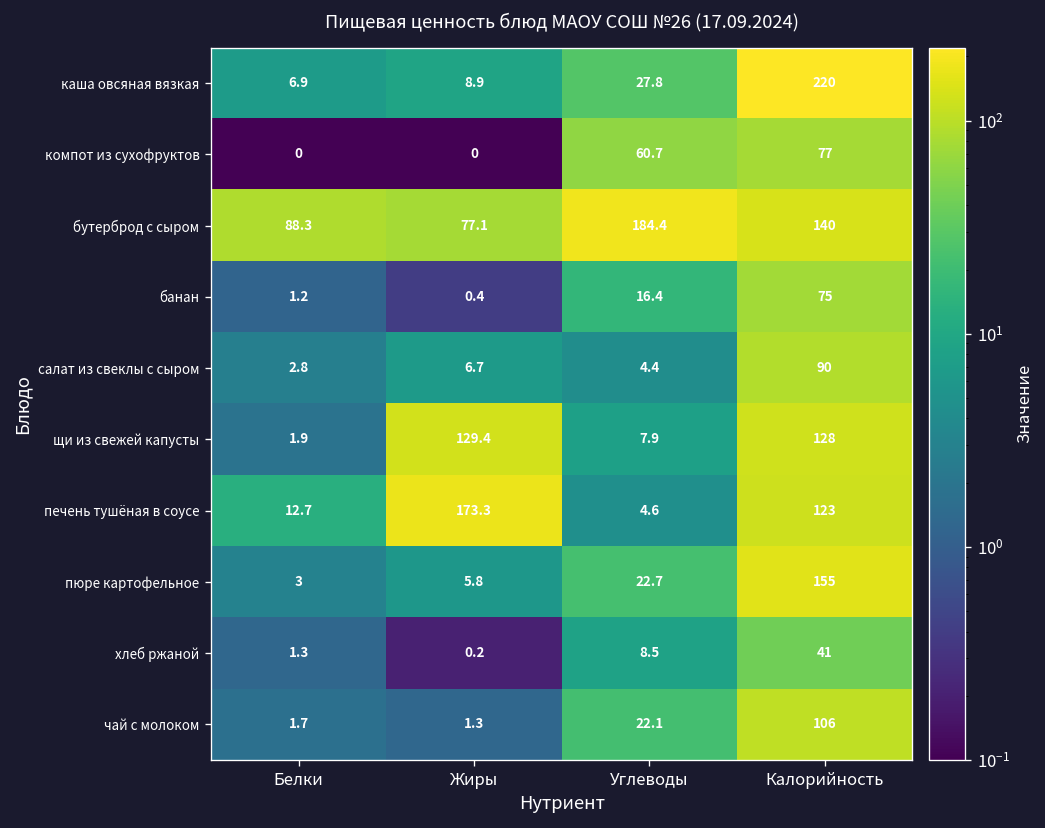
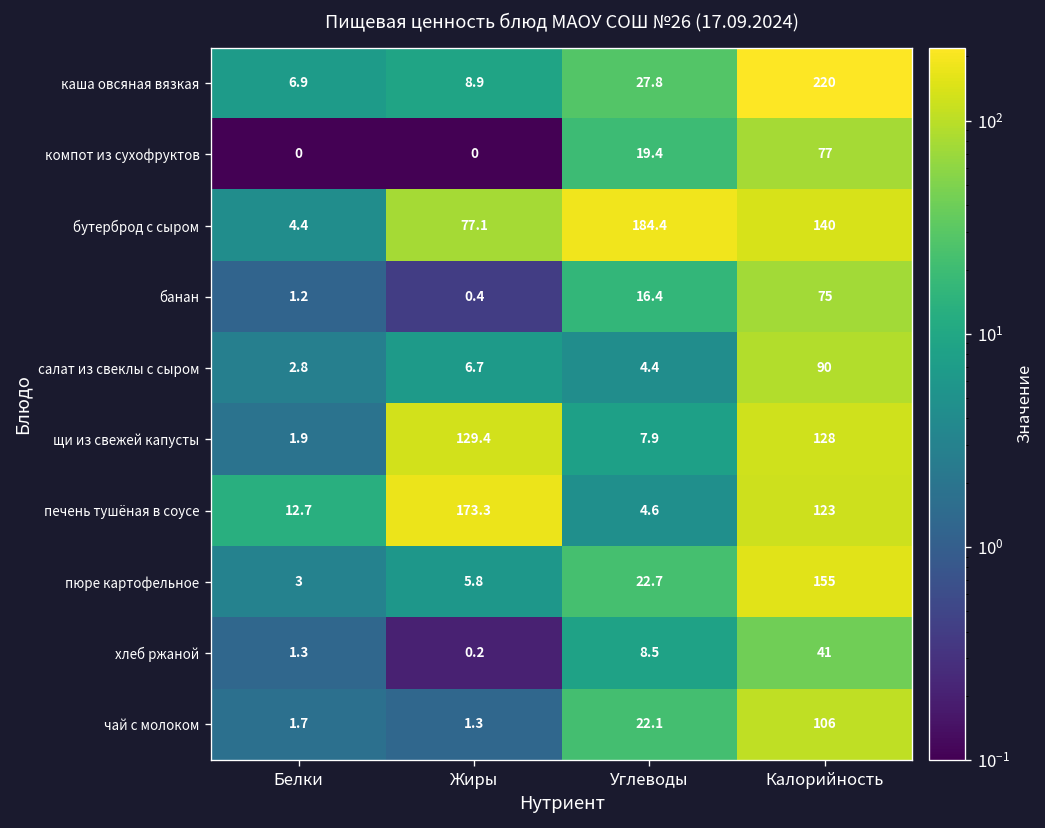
  {
    "каша овсяная вязкая": {
      "Белки": 6.9,
      "Жиры": 8.9,
      "Углеводы": 27.8,
      "Калорийность": 220
    },
    "компот из сухофруктов": {
      "Белки": 0,
      "Жиры": 0,
-     "Углеводы": 60.7,
+     "Углеводы": 19.4,
      "Калорийность": 77
    },
    "бутерброд с сыром": {
-     "Белки": 88.3,
+     "Белки": 4.4,
      "Жиры": 77.1,
      "Углеводы": 184.4,
      "Калорийность": 140
    },
    "банан": {
      "Белки": 1.2,
      "Жиры": 0.4,
      "Углеводы": 16.4,
      "Калорийность": 75
    },
    "салат из свеклы с сыром": {
      "Белки": 2.8,
      "Жиры": 6.7,
      "Углеводы": 4.4,
      "Калорийность": 90
    },
    "щи из свежей капусты": {
      "Белки": 1.9,
      "Жиры": 129.4,
      "Углеводы": 7.9,
      "Калорийность": 128
    },
    "печень тушёная в соусе": {
      "Белки": 12.7,
      "Жиры": 173.3,
      "Углеводы": 4.6,
      "Калорийность": 123
    },
    "пюре картофельное": {
      "Белки": 3,
      "Жиры": 5.8,
      "Углеводы": 22.7,
      "Калорийность": 155
    },
    "хлеб ржаной": {
      "Белки": 1.3,
      "Жиры": 0.2,
      "Углеводы": 8.5,
      "Калорийность": 41
    },
    "чай с молоком": {
      "Белки": 1.7,
      "Жиры": 1.3,
      "Углеводы": 22.1,
      "Калорийность": 106
    }
  }
